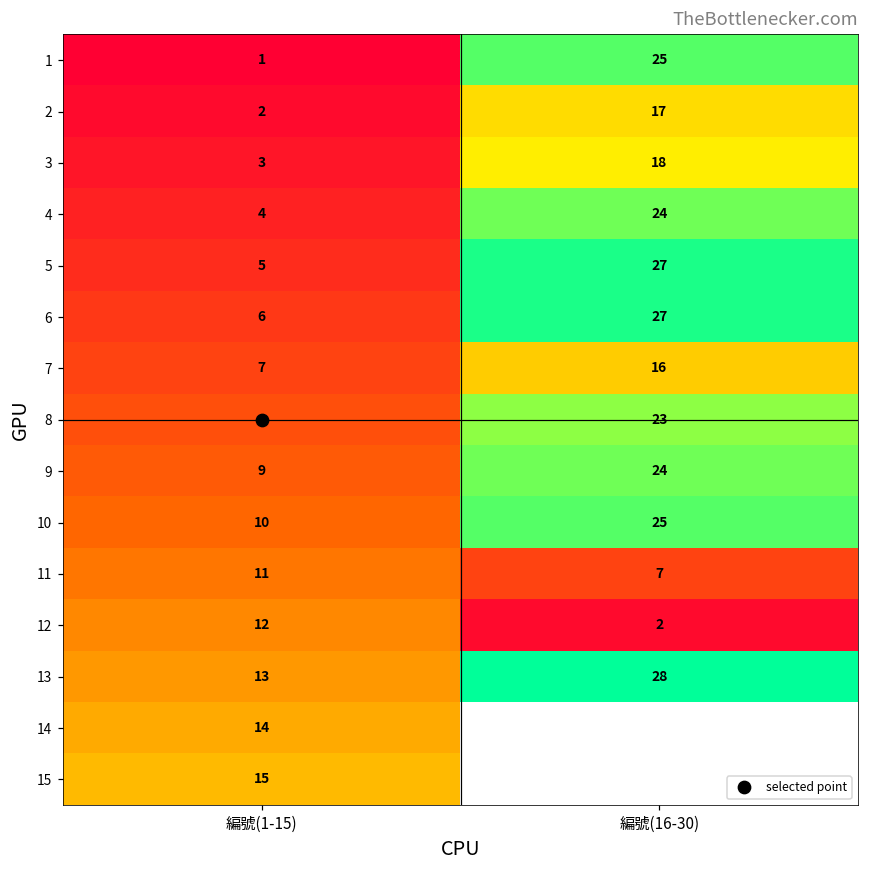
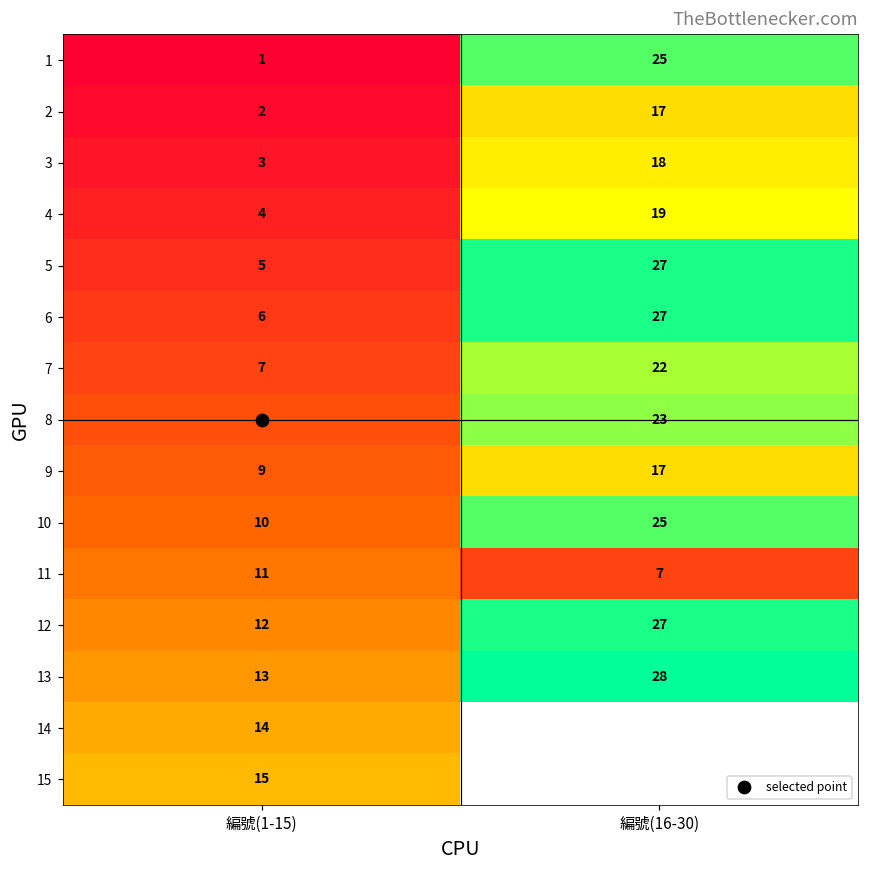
  {
    "1": {
      "編號(1-15)": 1,
      "編號(16-30)": 25
    },
    "2": {
      "編號(1-15)": 2,
      "編號(16-30)": 17
    },
    "3": {
      "編號(1-15)": 3,
      "編號(16-30)": 18
    },
    "4": {
      "編號(1-15)": 4,
-     "編號(16-30)": 24
+     "編號(16-30)": 19
    },
    "5": {
      "編號(1-15)": 5,
      "編號(16-30)": 27
    },
    "6": {
      "編號(1-15)": 6,
      "編號(16-30)": 27
    },
    "7": {
      "編號(1-15)": 7,
-     "編號(16-30)": 16
+     "編號(16-30)": 22
    },
    "8": {
      "編號(16-30)": 23
    },
    "9": {
      "編號(1-15)": 9,
-     "編號(16-30)": 24
+     "編號(16-30)": 17
    },
    "10": {
      "編號(1-15)": 10,
      "編號(16-30)": 25
    },
    "11": {
      "編號(1-15)": 11,
      "編號(16-30)": 7
    },
    "12": {
      "編號(1-15)": 12,
-     "編號(16-30)": 2
+     "編號(16-30)": 27
    },
    "13": {
      "編號(1-15)": 13,
      "編號(16-30)": 28
    },
    "14": {
      "編號(1-15)": 14
    },
    "15": {
      "編號(1-15)": 15
    }
  }
